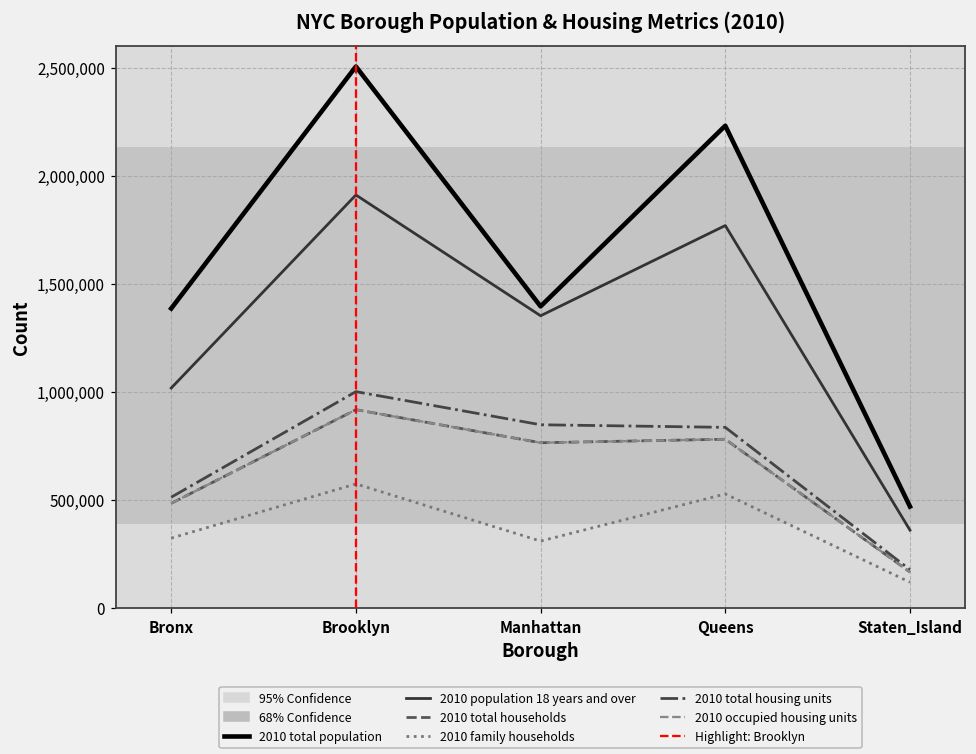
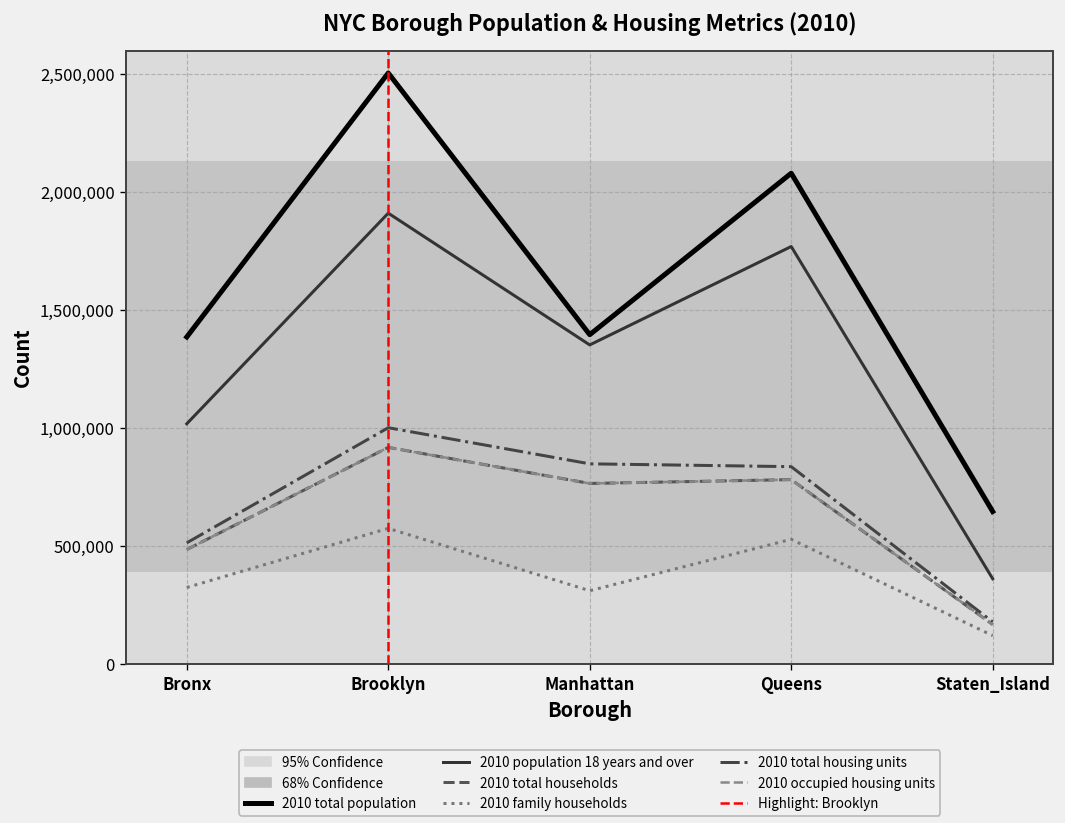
  {
    "2010 total population": {
      "Bronx": "1,390,000",
      "Brooklyn": "2,500,000",
      "Manhattan": "1,390,000",
-     "Queens": "2,230,000",
-     "Staten_Island": "470,000"
+     "Queens": "2,080,000",
+     "Staten_Island": "640,000"
    }
  }
